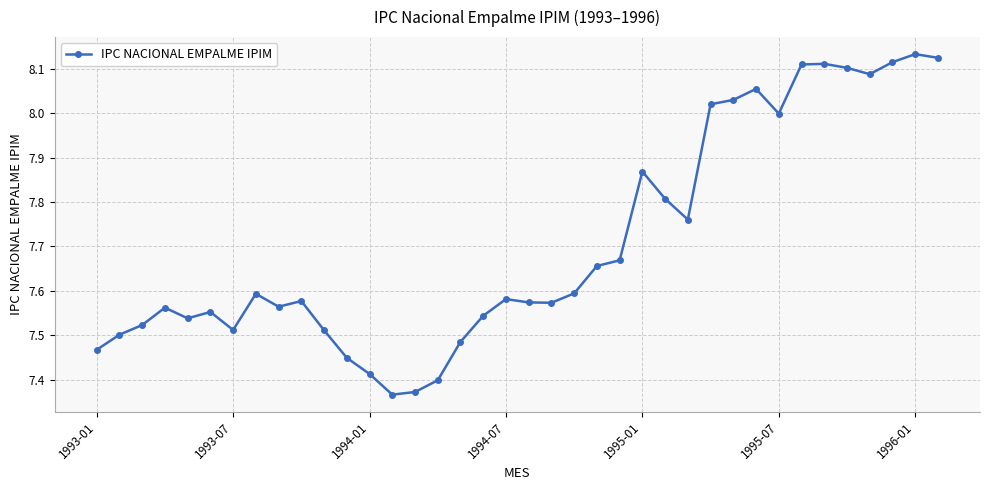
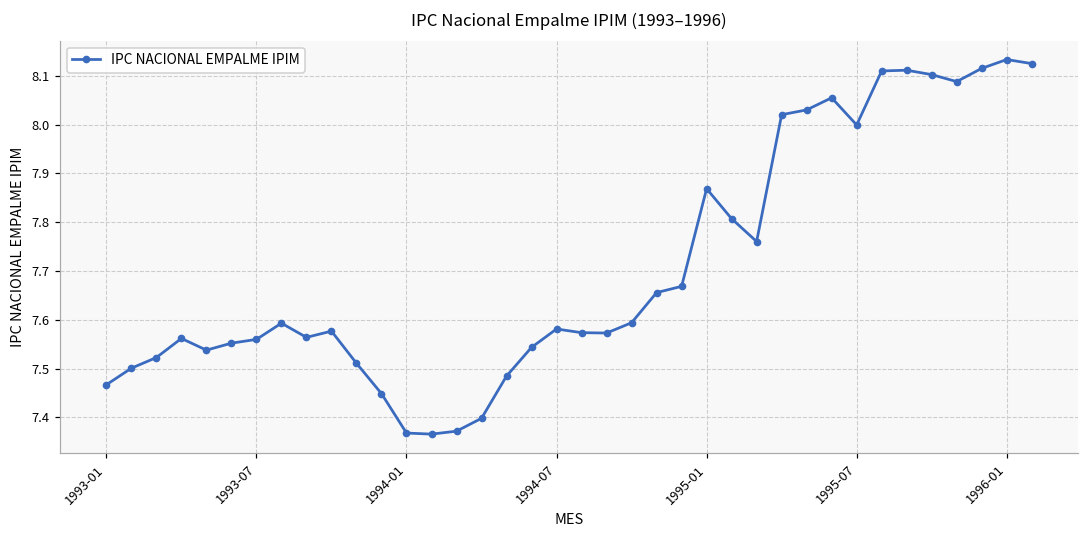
  {
    "1993-01": 7.47,
-   "1993-07": 7.51,
-   "1994-01": 7.41,
+   "1993-07": 7.56,
+   "1994-01": 7.37,
    "1994-07": 7.58,
    "1995-01": 7.87,
    "1995-07": 8.00,
    "1996-01": 8.13
  }
